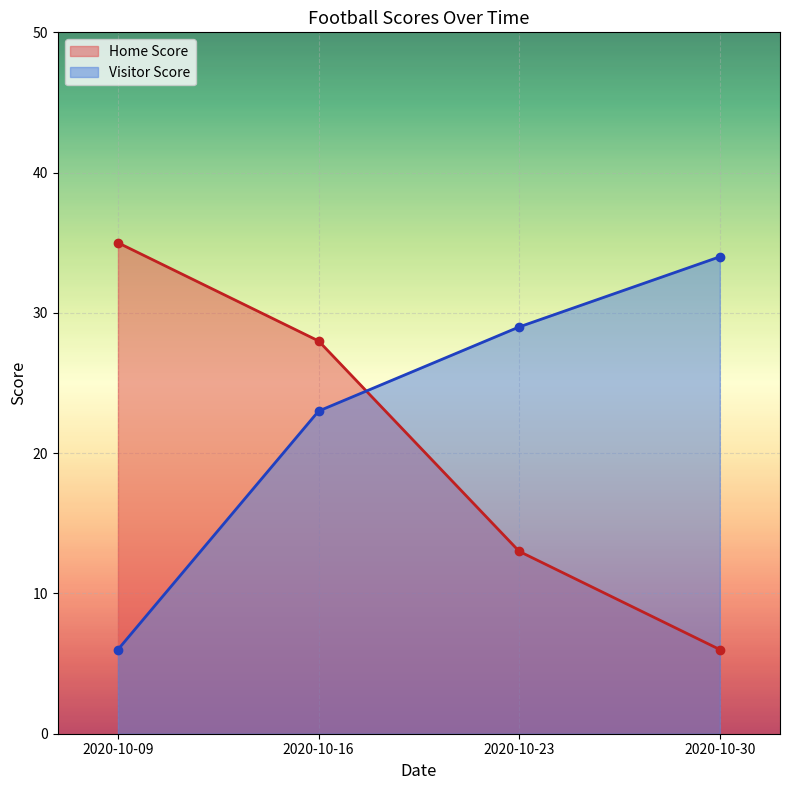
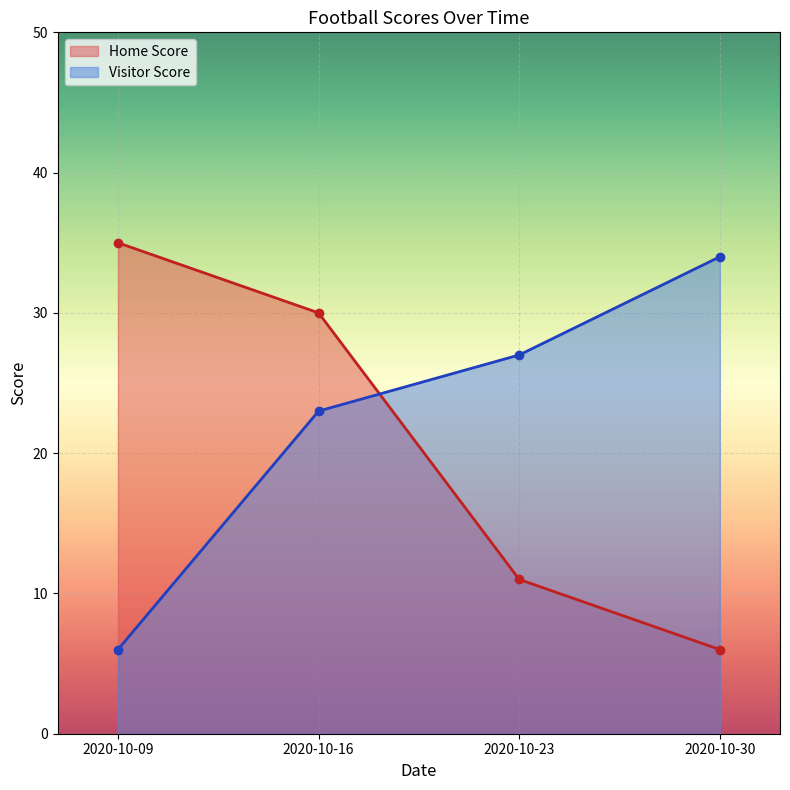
  {
    "Home Score": {
      "2020-10-09": 35,
-     "2020-10-16": 28,
-     "2020-10-23": 13,
+     "2020-10-16": 30,
+     "2020-10-23": 11,
      "2020-10-30": 6
    },
    "Visitor Score": {
      "2020-10-09": 6,
      "2020-10-16": 23,
-     "2020-10-23": 29,
+     "2020-10-23": 27,
      "2020-10-30": 34
    }
  }
